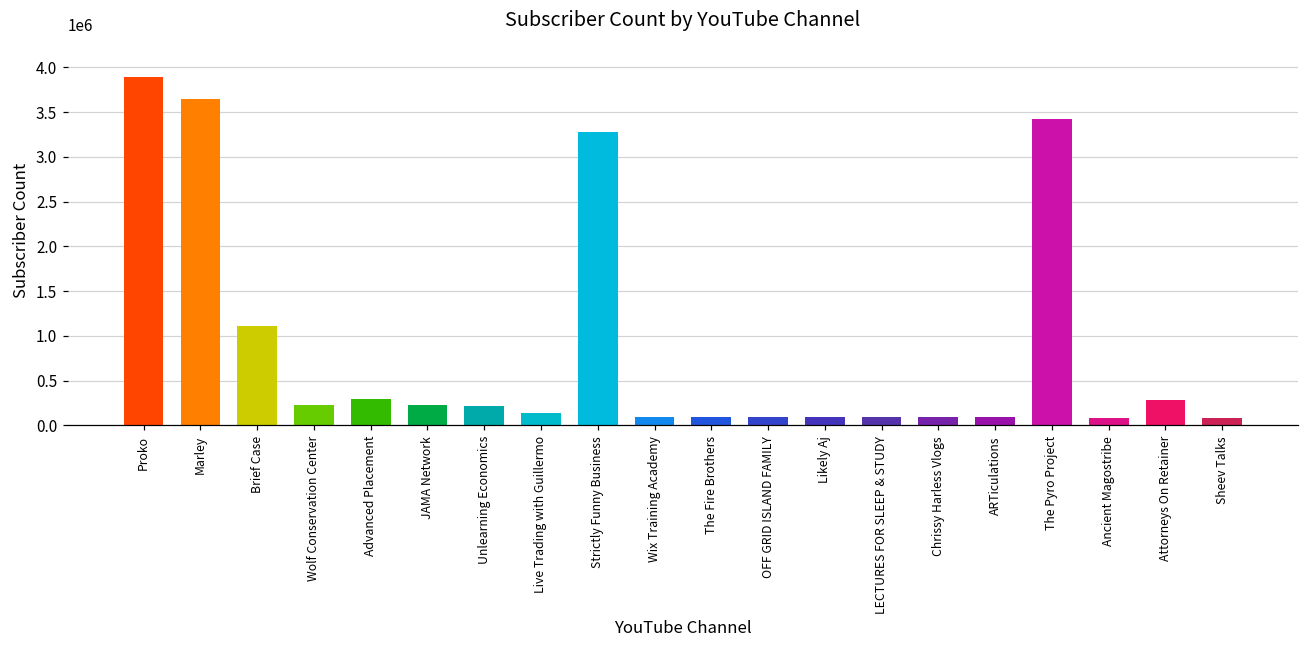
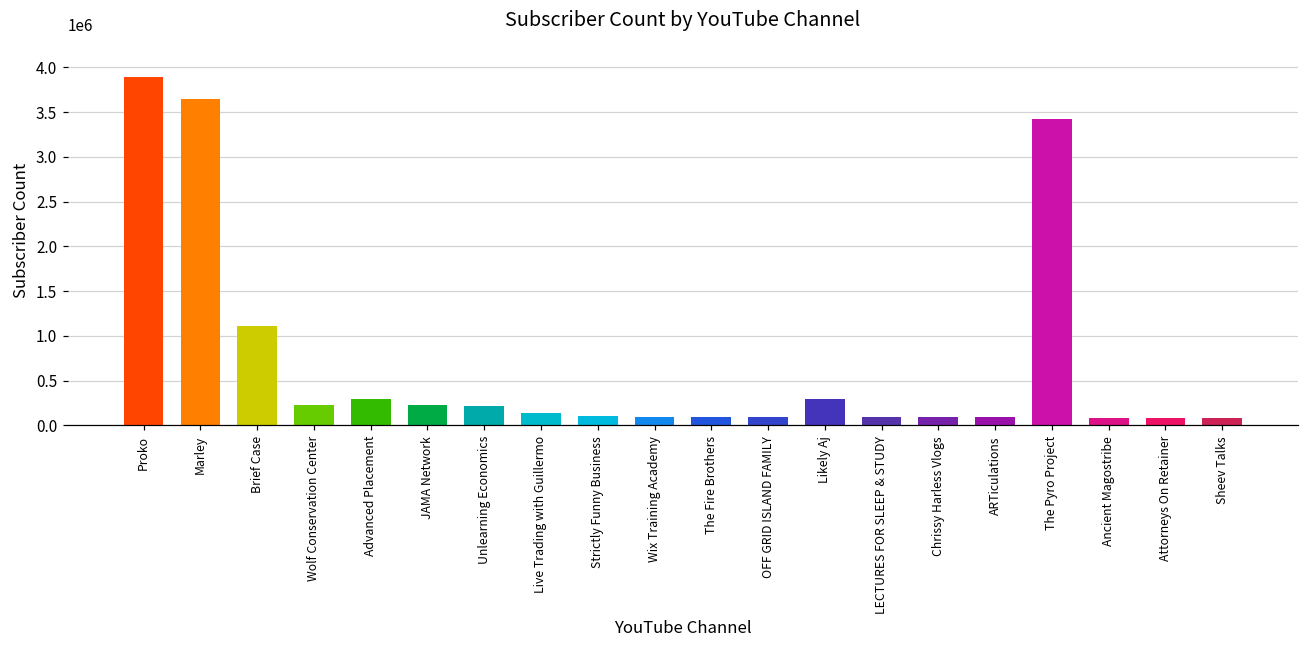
  {
    "Proko": 3900000,
    "Marley": 3700000,
    "Brief Case": 1100000,
    "Wolf Conservation Center": 200000,
    "Advanced Placement": 300000,
    "JAMA Network": 200000,
    "Unlearning Economics": 200000,
    "Live Trading with Guillermo": 100000,
-   "Strictly Funny Business": 3300000,
+   "Strictly Funny Business": 100000,
    "Wix Training Academy": 100000,
    "The Fire Brothers": 100000,
    "OFF GRID ISLAND FAMILY": 100000,
-   "Likely Aj": 100000,
+   "Likely Aj": 300000,
    "LECTURES FOR SLEEP & STUDY": 100000,
    "Chrissy Harless Vlogs": 100000,
    "ARTiculations": 100000,
    "The Pyro Project": 3400000,
    "Ancient Magostribe": 100000,
-   "Attorneys On Retainer": 300000,
+   "Attorneys On Retainer": 100000,
    "Sheev Talks": 100000
  }
